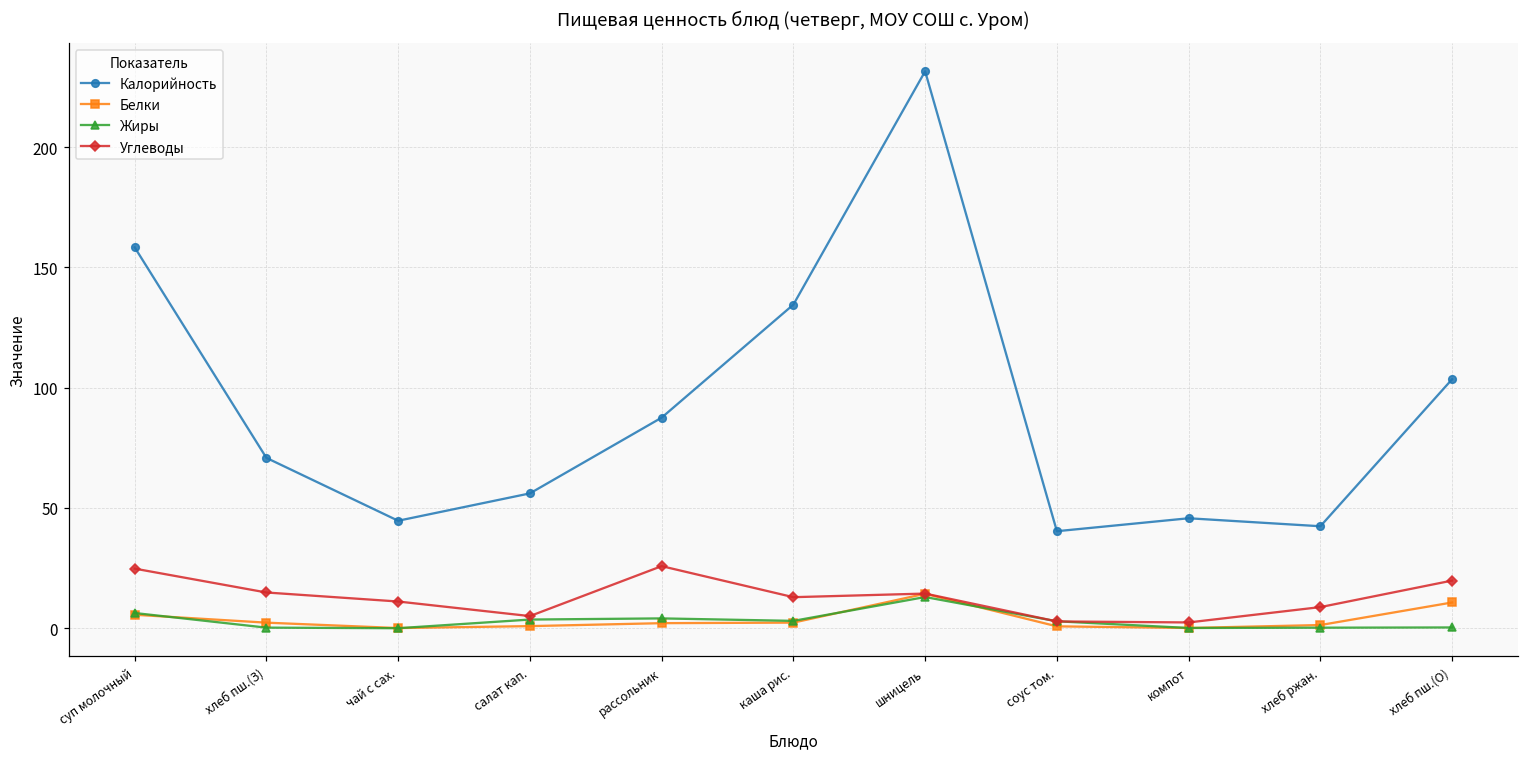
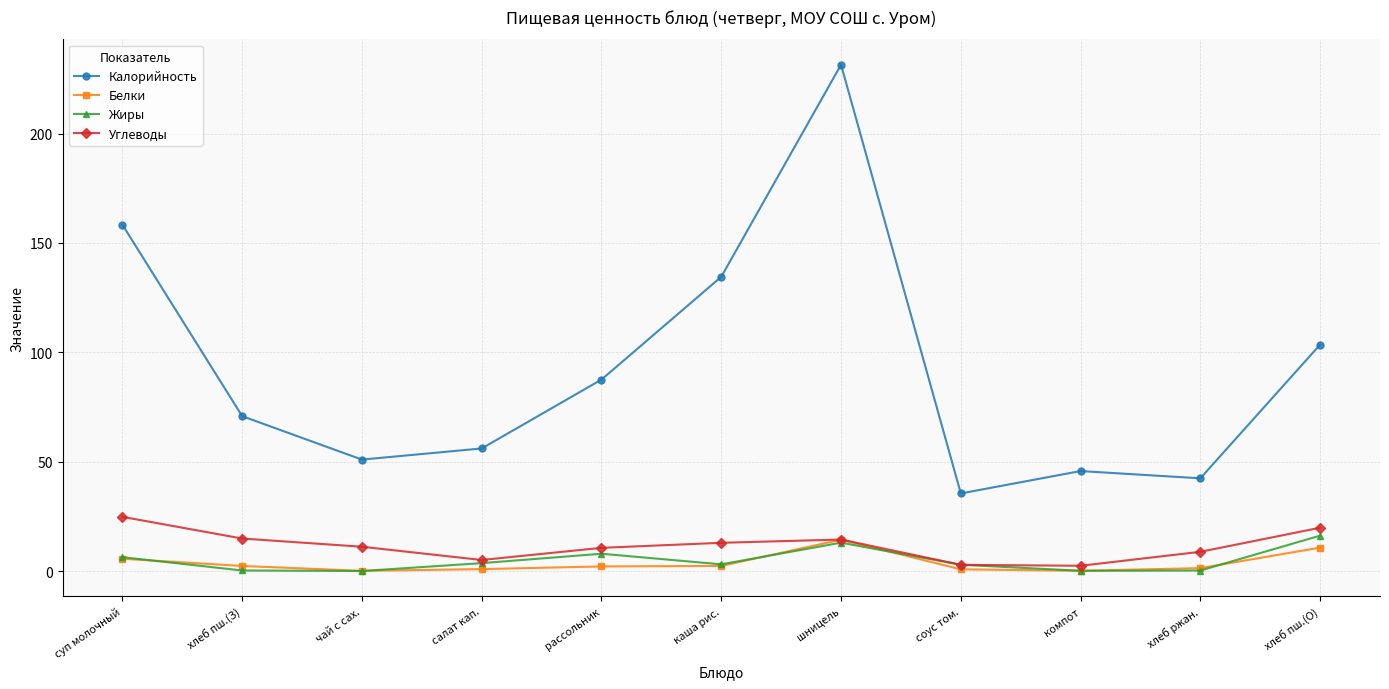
  {
    "Калорийность": {
      "суп молочный": 158,
      "хлеб пш.(З)": 71,
-     "чай с сах.": 45,
+     "чай с сах.": 51,
      "салат кап.": 56,
      "рассольник": 88,
      "каша рис.": 135,
      "шницель": 231,
-     "соус том.": 40,
+     "соус том.": 35,
      "компот": 46,
      "хлеб ржан.": 42,
      "хлеб пш.(О)": 104
    },
    "Белки": {
      "хлеб пш.(З)": 2,
      "салат кап.": 1,
      "рассольник": 2,
      "соус том.": 1,
      "хлеб пш.(О)": 11
    },
    "Жиры": {
      "хлеб пш.(З)": 0,
      "салат кап.": 4,
-     "рассольник": 4,
+     "рассольник": 8,
      "шницель": 13,
-     "хлеб пш.(О)": 0
+     "хлеб пш.(О)": 16
    },
    "Углеводы": {
      "суп молочный": 25,
      "хлеб пш.(З)": 15,
      "чай с сах.": 11,
      "салат кап.": 5,
-     "рассольник": 26,
+     "рассольник": 11,
      "каша рис.": 13,
      "компот": 2,
      "хлеб ржан.": 9,
      "хлеб пш.(О)": 20
    }
  }
